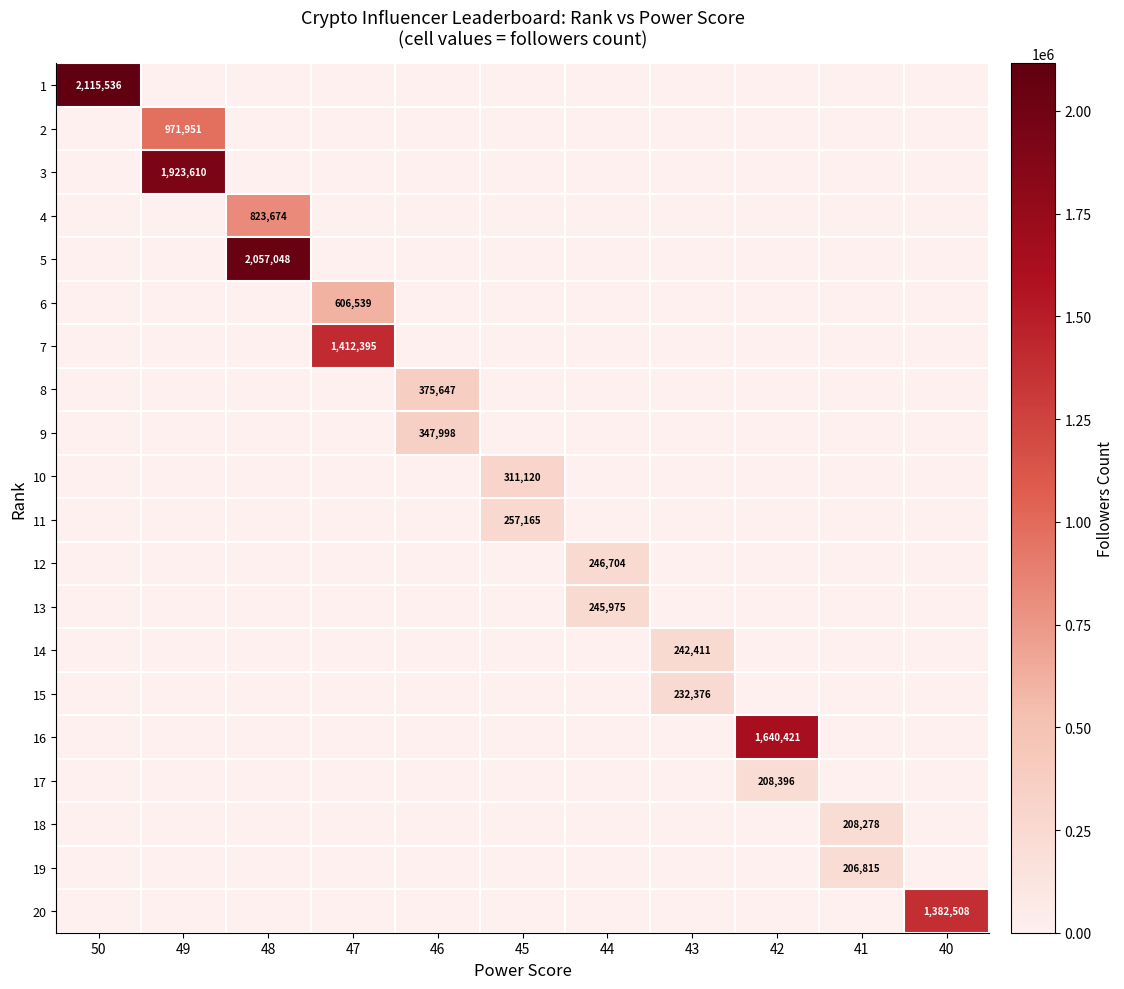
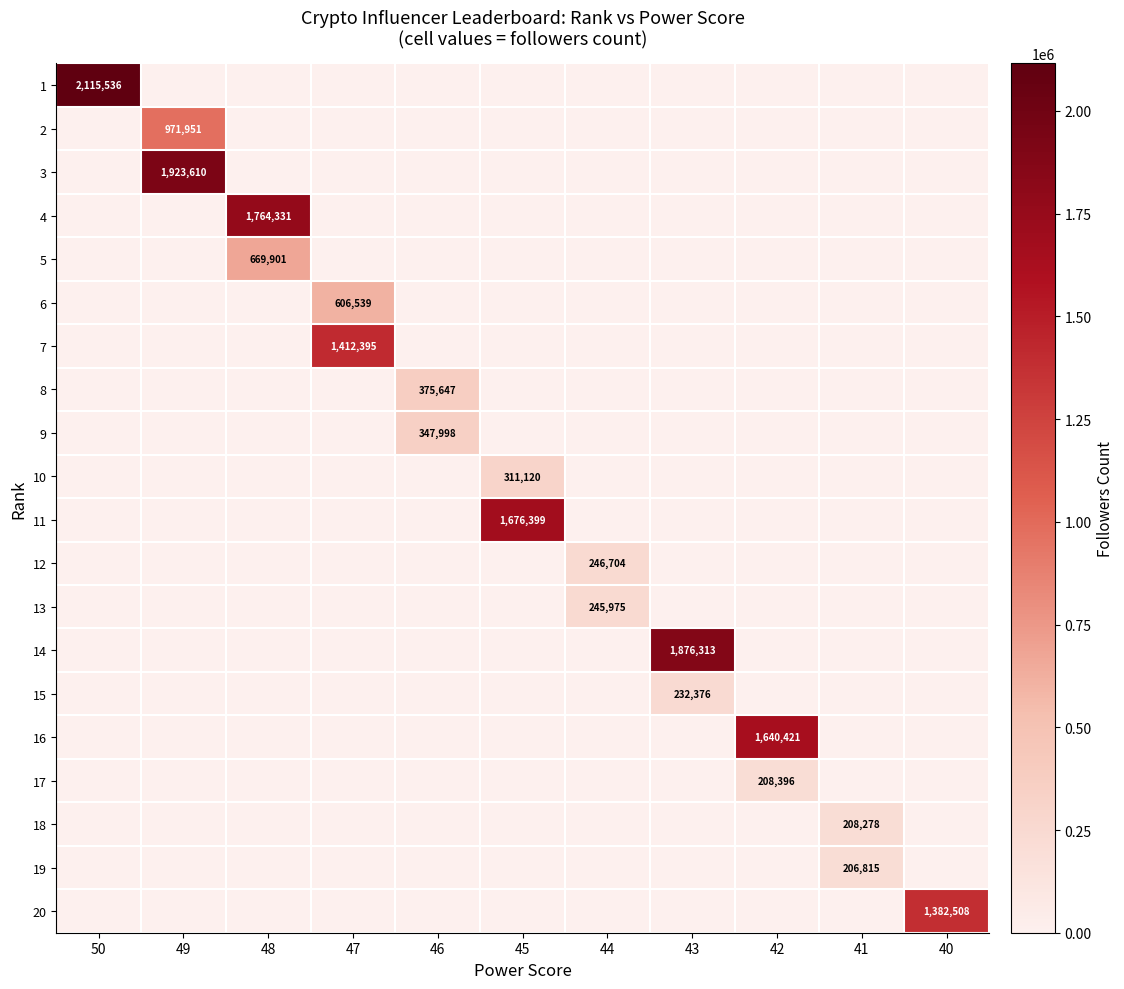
  {
    "1": {
      "50": "2,115,536"
    },
    "2": {
      "49": "971,951"
    },
    "3": {
      "49": "1,923,610"
    },
    "4": {
-     "48": "823,674"
+     "48": "1,764,331"
    },
    "5": {
-     "48": "2,057,048"
+     "48": "669,901"
    },
    "6": {
      "47": "606,539"
    },
    "7": {
      "47": "1,412,395"
    },
    "8": {
      "46": "375,647"
    },
    "9": {
      "46": "347,998"
    },
    "10": {
      "45": "311,120"
    },
    "11": {
-     "45": "257,165"
+     "45": "1,676,399"
    },
    "12": {
      "44": "246,704"
    },
    "13": {
      "44": "245,975"
    },
    "14": {
-     "43": "242,411"
+     "43": "1,876,313"
    },
    "15": {
      "43": "232,376"
    },
    "16": {
      "42": "1,640,421"
    },
    "17": {
      "42": "208,396"
    },
    "18": {
      "41": "208,278"
    },
    "19": {
      "41": "206,815"
    },
    "20": {
      "40": "1,382,508"
    }
  }
